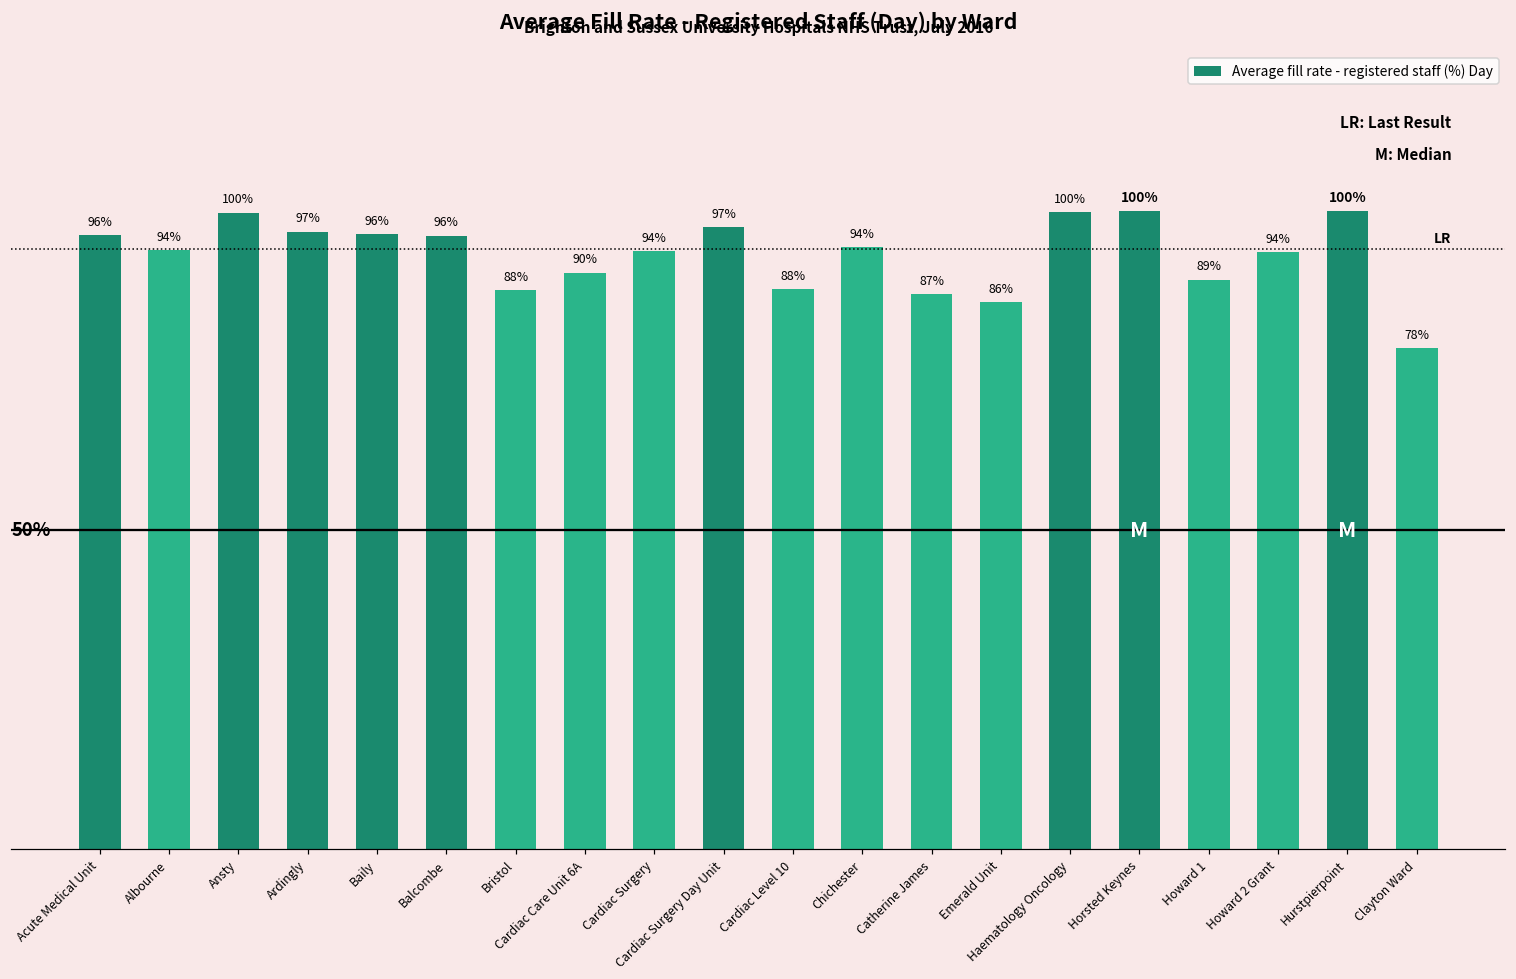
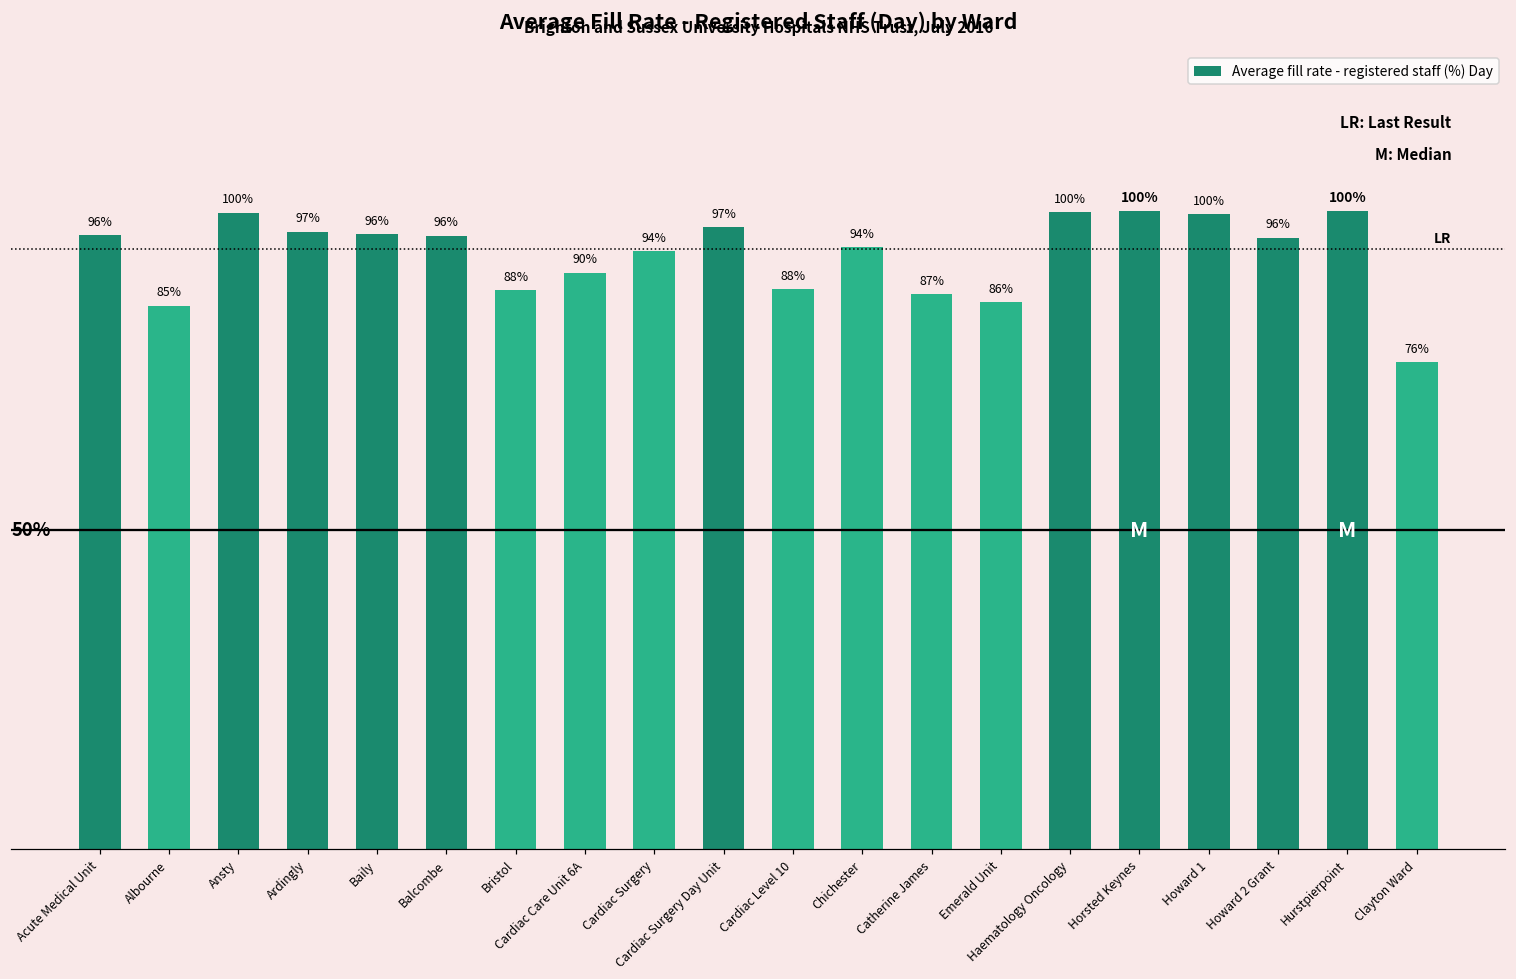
  {
    "Acute Medical Unit": "96%",
-   "Albourne": "94%",
+   "Albourne": "85%",
    "Ansty": "100%",
    "Ardingly": "97%",
    "Baily": "96%",
    "Balcombe": "96%",
    "Bristol": "88%",
    "Cardiac Care Unit 6A": "90%",
    "Cardiac Surgery": "94%",
    "Cardiac Surgery Day Unit": "97%",
    "Cardiac Level 10": "88%",
    "Chichester": "94%",
    "Catherine James": "87%",
    "Emerald Unit": "86%",
    "Haematology Oncology": "100%",
    "Horsted Keynes": "100%",
-   "Howard 1": "89%",
-   "Howard 2 Grant": "94%",
+   "Howard 1": "100%",
+   "Howard 2 Grant": "96%",
    "Hurstpierpoint": "100%",
-   "Clayton Ward": "78%"
+   "Clayton Ward": "76%"
  }
